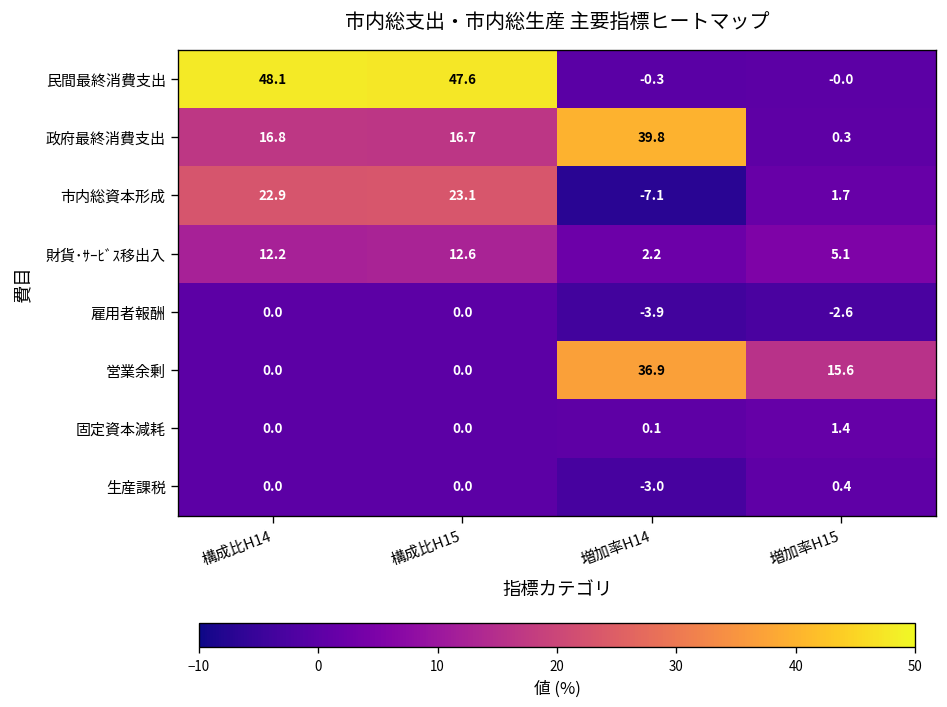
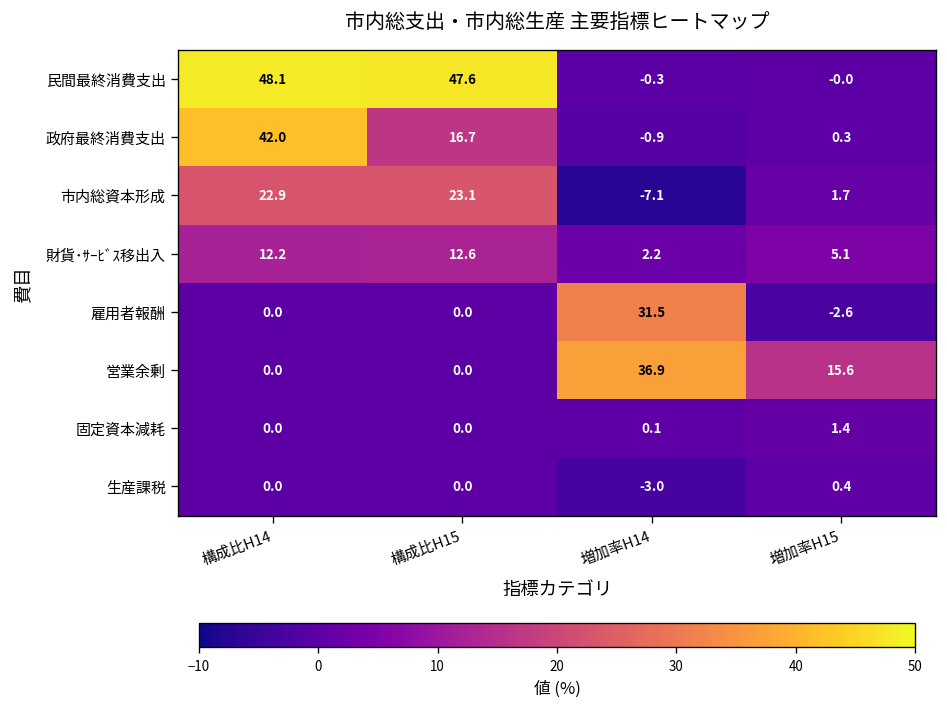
  {
    "民間最終消費支出": {
      "構成比H14": 48.1,
      "構成比H15": 47.6,
      "増加率H14": -0.3,
      "増加率H15": -0.0
    },
    "政府最終消費支出": {
-     "構成比H14": 16.8,
+     "構成比H14": 42.0,
      "構成比H15": 16.7,
-     "増加率H14": 39.8,
+     "増加率H14": -0.9,
      "増加率H15": 0.3
    },
    "市内総資本形成": {
      "構成比H14": 22.9,
      "構成比H15": 23.1,
      "増加率H14": -7.1,
      "増加率H15": 1.7
    },
    "財貨･ｻｰﾋﾞｽ移出入": {
      "構成比H14": 12.2,
      "構成比H15": 12.6,
      "増加率H14": 2.2,
      "増加率H15": 5.1
    },
    "雇用者報酬": {
      "構成比H14": 0.0,
      "構成比H15": 0.0,
-     "増加率H14": -3.9,
+     "増加率H14": 31.5,
      "増加率H15": -2.6
    },
    "営業余剰": {
      "構成比H14": 0.0,
      "構成比H15": 0.0,
      "増加率H14": 36.9,
      "増加率H15": 15.6
    },
    "固定資本減耗": {
      "構成比H14": 0.0,
      "構成比H15": 0.0,
      "増加率H14": 0.1,
      "増加率H15": 1.4
    },
    "生産課税": {
      "構成比H14": 0.0,
      "構成比H15": 0.0,
      "増加率H14": -3.0,
      "増加率H15": 0.4
    }
  }
